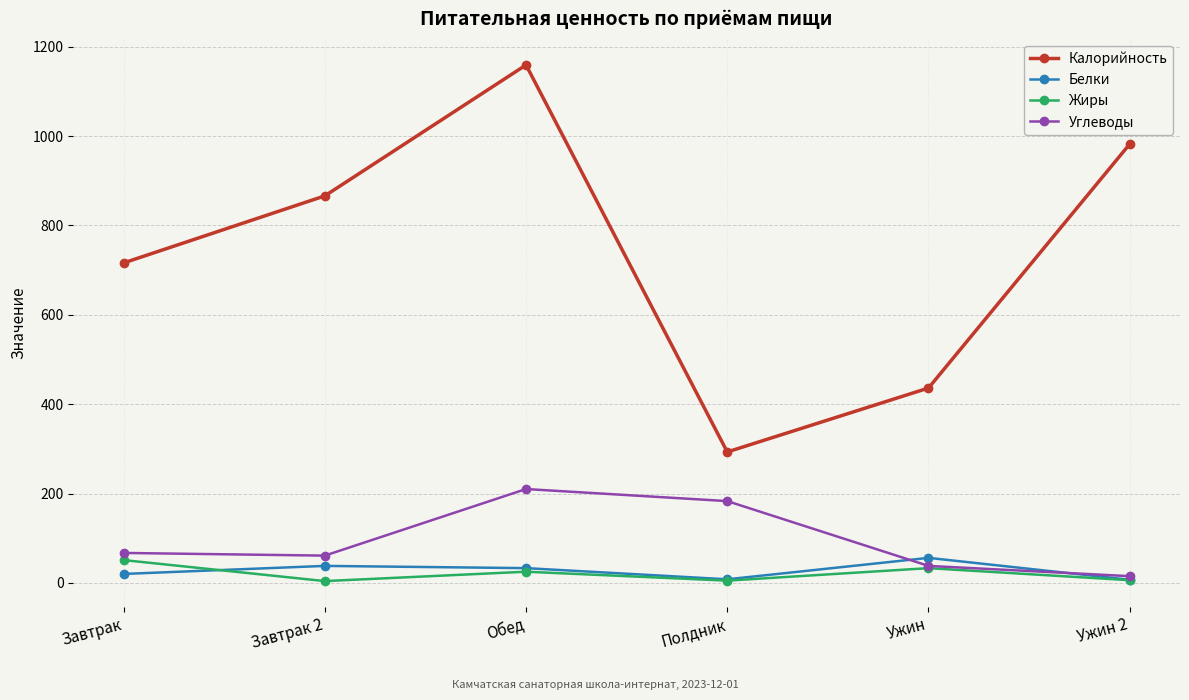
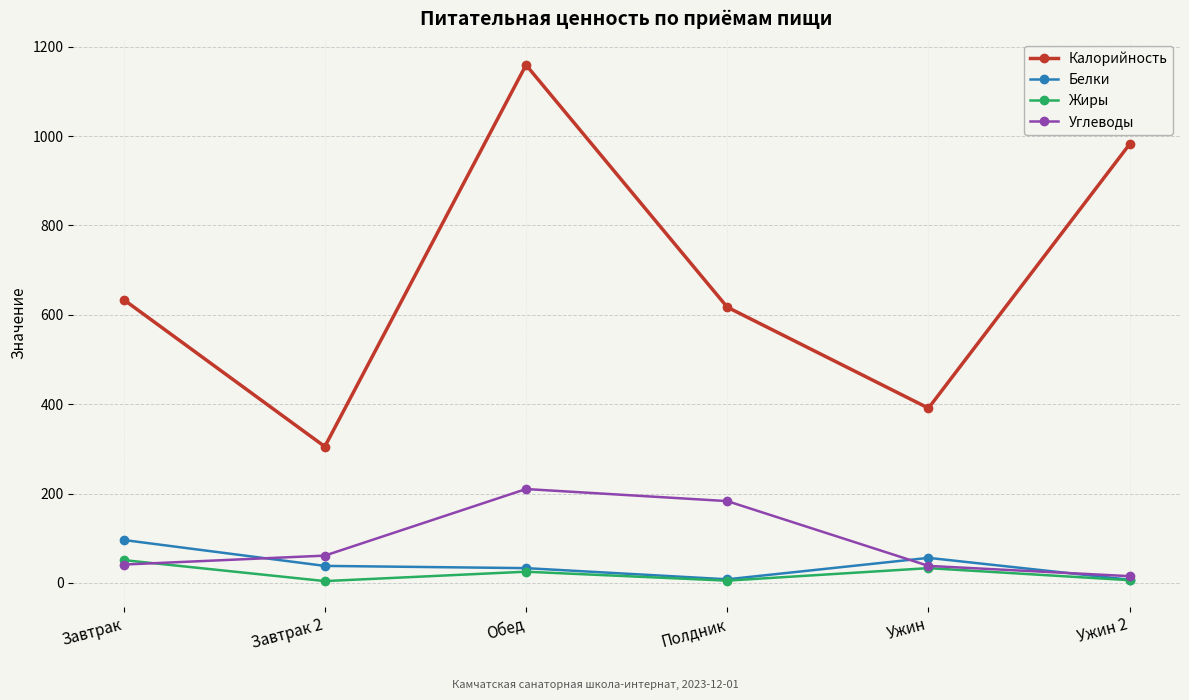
  {
    "Калорийность": {
-     "Завтрак": 720,
-     "Завтрак 2": 870,
+     "Завтрак": 630,
+     "Завтрак 2": 310,
      "Обед": 1160,
-     "Полдник": 290,
-     "Ужин": 440,
+     "Полдник": 620,
+     "Ужин": 390,
      "Ужин 2": 980
    },
    "Белки": {
-     "Завтрак": 20,
+     "Завтрак": 100,
      "Завтрак 2": 40,
      "Обед": 30,
      "Ужин": 60
    },
    "Жиры": {
      "Завтрак": 50,
      "Завтрак 2": 0,
      "Обед": 30
    },
    "Углеводы": {
-     "Завтрак": 70,
+     "Завтрак": 40,
      "Завтрак 2": 60,
      "Обед": 210,
      "Полдник": 180,
      "Ужин 2": 20
    }
  }
